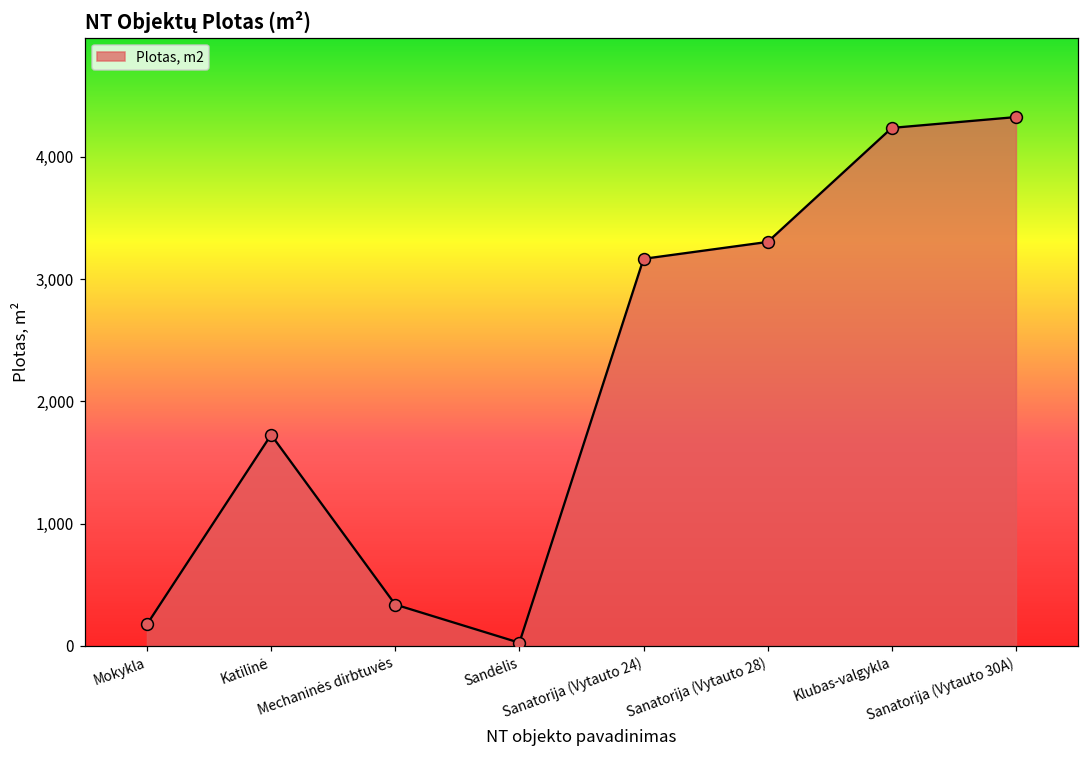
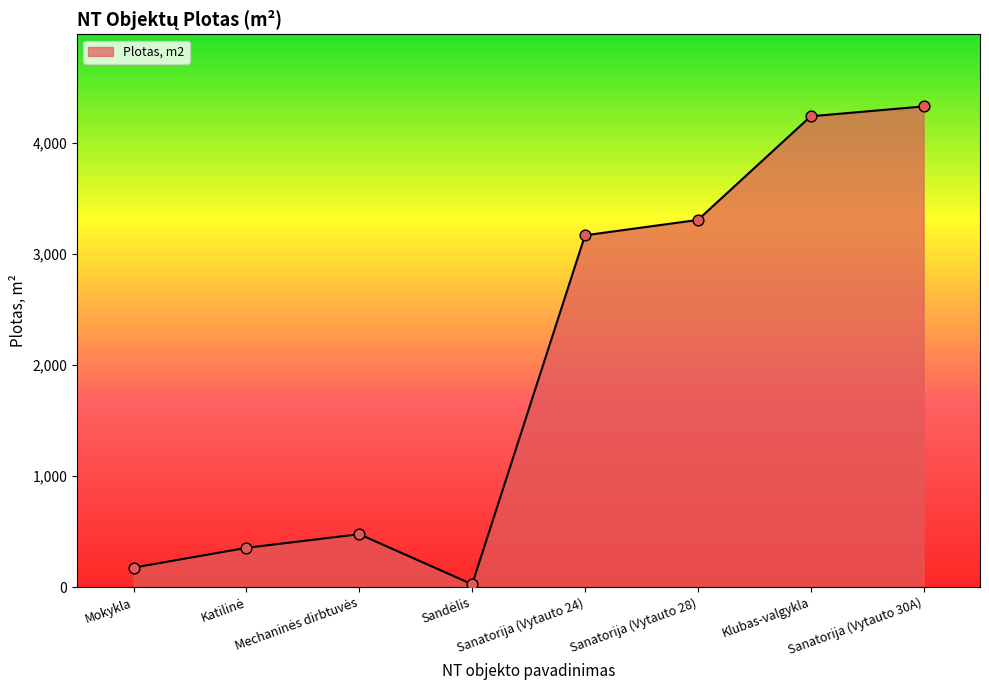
  {
    "Mokykla": "170",
-   "Katilinė": "1,730",
-   "Mechaninės dirbtuvės": "340",
+   "Katilinė": "350",
+   "Mechaninės dirbtuvės": "480",
    "Sandėlis": "20",
    "Sanatorija (Vytauto 24)": "3,170",
    "Sanatorija (Vytauto 28)": "3,300",
    "Klubas-valgykla": "4,240",
    "Sanatorija (Vytauto 30A)": "4,330"
  }
